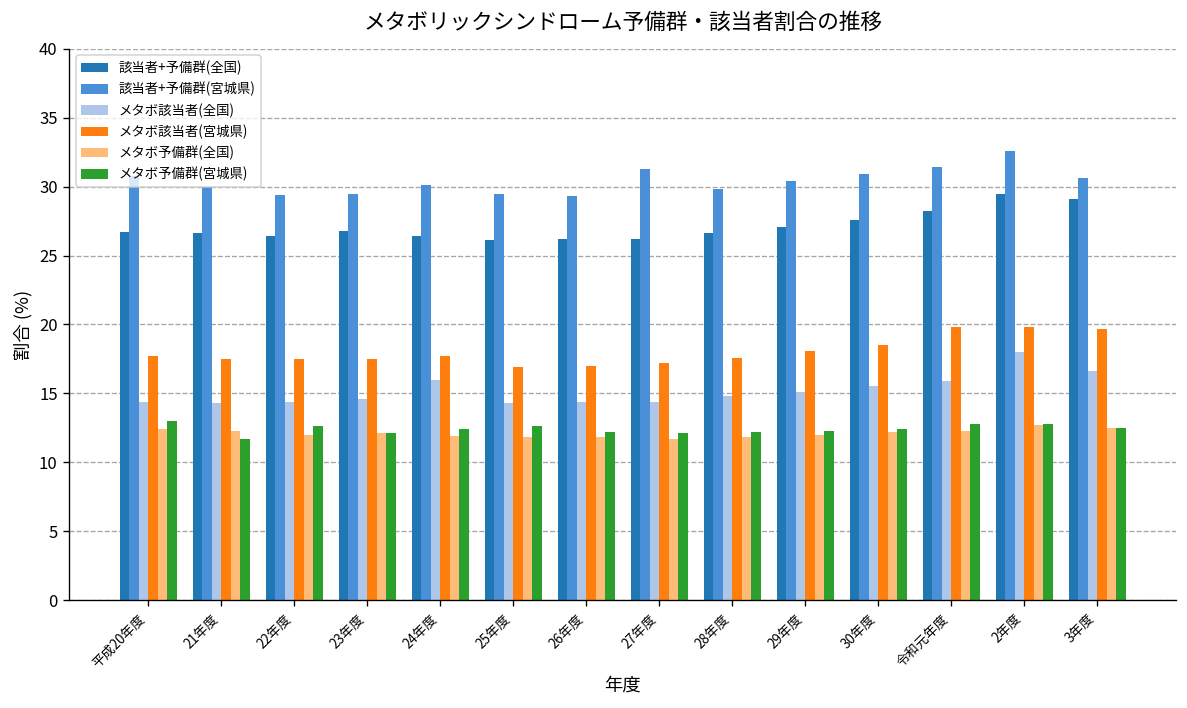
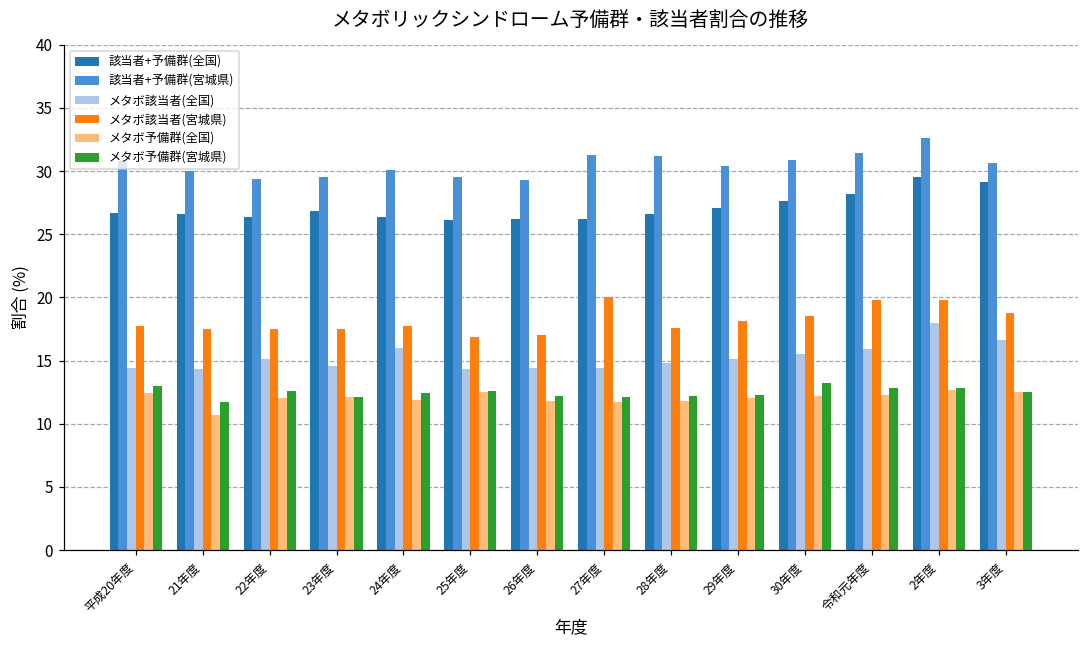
  {
    "該当者+予備群(全国)": {
      "平成20年度": 26.7,
      "21年度": 26.6,
      "22年度": 26.4,
      "23年度": 26.8,
      "24年度": 26.4,
      "25年度": 26.1,
      "26年度": 26.2,
      "27年度": 26.2,
      "28年度": 26.6,
      "29年度": 27.1,
      "30年度": 27.6,
      "令和元年度": 28.2,
      "2年度": 29.5,
      "3年度": 29.1
    },
    "該当者+予備群(宮城県)": {
      "21年度": 30.0,
      "22年度": 29.4,
      "23年度": 29.5,
      "24年度": 30.1,
      "25年度": 29.5,
      "26年度": 29.3,
      "27年度": 31.3,
-     "28年度": 29.8,
+     "28年度": 31.2,
      "29年度": 30.4,
      "30年度": 30.9,
      "令和元年度": 31.4,
      "2年度": 32.6,
      "3年度": 30.6
    },
    "メタボ該当者(全国)": {
      "平成20年度": 14.4,
      "21年度": 14.3,
-     "22年度": 14.4,
+     "22年度": 15.1,
      "23年度": 14.6,
      "24年度": 16.0,
      "25年度": 14.3,
      "26年度": 14.4,
      "27年度": 14.4,
      "28年度": 14.8,
      "29年度": 15.1,
      "30年度": 15.5,
      "令和元年度": 15.9,
      "2年度": 18.0,
      "3年度": 16.6
    },
    "メタボ該当者(宮城県)": {
      "平成20年度": 17.7,
      "21年度": 17.5,
      "22年度": 17.5,
      "23年度": 17.5,
      "24年度": 17.7,
      "25年度": 16.9,
      "26年度": 17.0,
-     "27年度": 17.2,
+     "27年度": 20.0,
      "28年度": 17.6,
      "29年度": 18.1,
      "30年度": 18.5,
      "令和元年度": 19.8,
      "2年度": 19.8,
-     "3年度": 19.7
+     "3年度": 18.8
    },
    "メタボ予備群(全国)": {
      "平成20年度": 12.4,
-     "21年度": 12.3,
+     "21年度": 10.7,
      "22年度": 12.0,
      "23年度": 12.1,
      "24年度": 11.9,
-     "25年度": 11.8,
+     "25年度": 12.5,
      "26年度": 11.8,
      "27年度": 11.7,
      "28年度": 11.8,
      "29年度": 12.0,
      "30年度": 12.2,
      "令和元年度": 12.3,
      "2年度": 12.7,
      "3年度": 12.5
    },
    "メタボ予備群(宮城県)": {
      "平成20年度": 13.0,
      "21年度": 11.7,
      "22年度": 12.6,
      "23年度": 12.1,
      "24年度": 12.4,
      "25年度": 12.6,
      "26年度": 12.2,
      "27年度": 12.1,
      "28年度": 12.2,
      "29年度": 12.3,
-     "30年度": 12.4,
+     "30年度": 13.2,
      "令和元年度": 12.8,
      "2年度": 12.8,
      "3年度": 12.5
    }
  }
